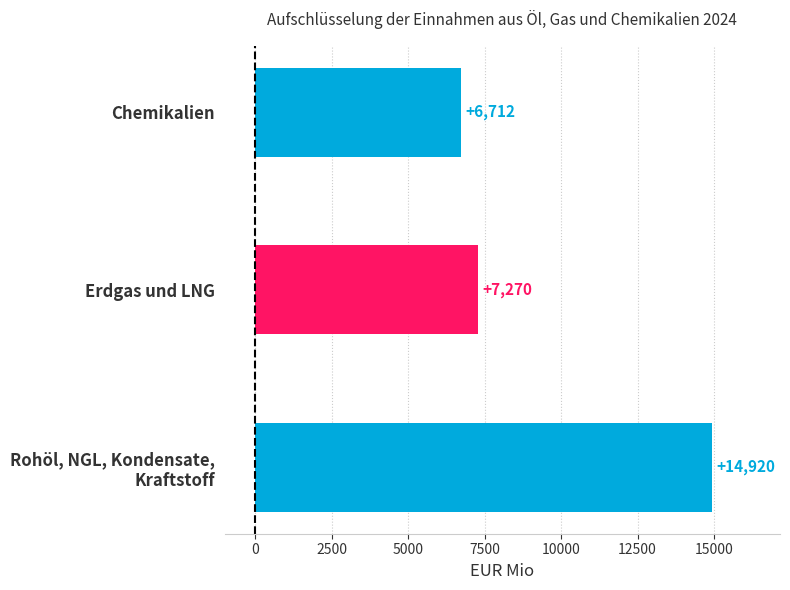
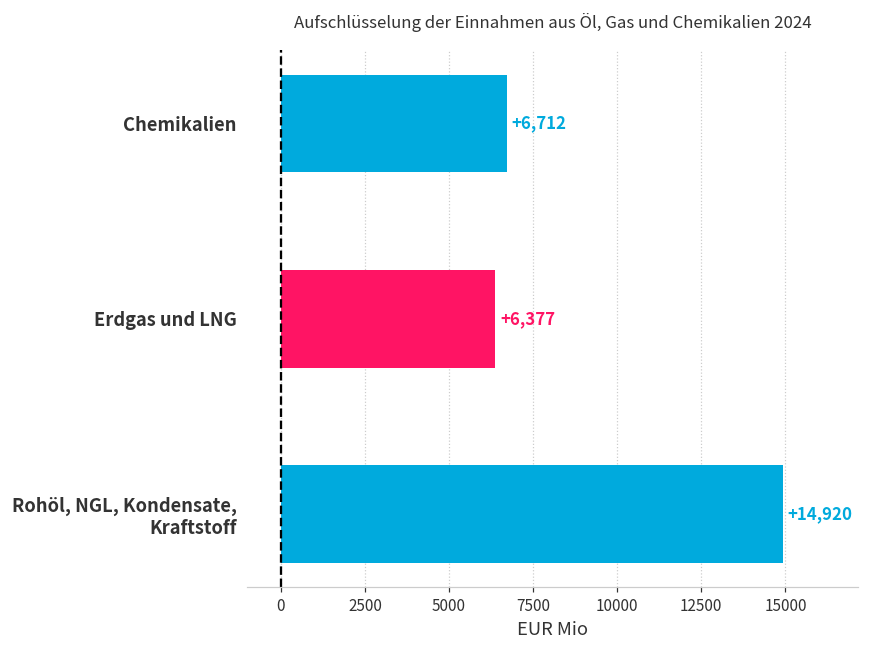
  {
    "Chemikalien": "+6,712",
-   "Erdgas und LNG": "+7,270",
+   "Erdgas und LNG": "+6,377",
    "Rohöl, NGL, Kondensate, Kraftstoff": "+14,920"
  }
